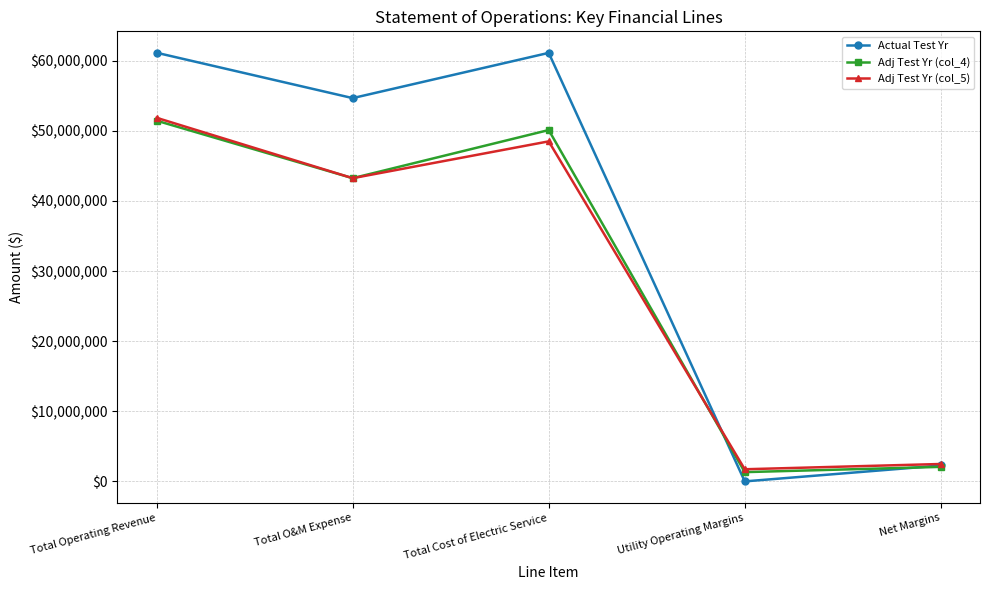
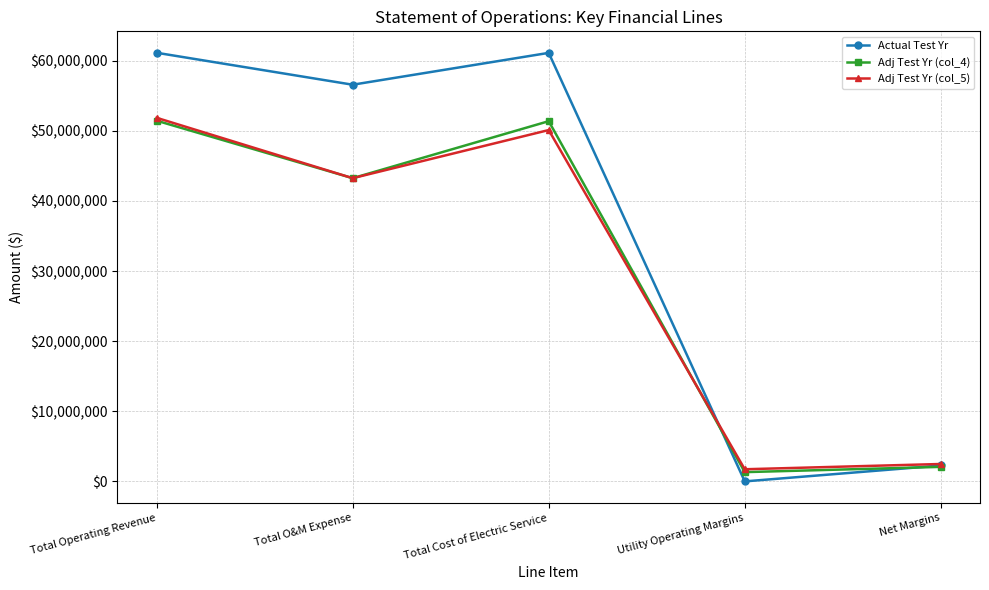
  {
    "Actual Test Yr": {
      "Total Operating Revenue": "$61,000,000",
-     "Total O&M Expense": "$55,000,000",
+     "Total O&M Expense": "$57,000,000",
      "Total Cost of Electric Service": "$61,000,000",
      "Utility Operating Margins": "$0"
    },
    "Adj Test Yr (col_4)": {
      "Total Operating Revenue": "$51,000,000",
-     "Total Cost of Electric Service": "$50,000,000",
+     "Total Cost of Electric Service": "$51,000,000",
      "Utility Operating Margins": "$1,000,000"
    },
    "Adj Test Yr (col_5)": {
      "Total Operating Revenue": "$52,000,000",
-     "Total Cost of Electric Service": "$48,000,000",
+     "Total Cost of Electric Service": "$50,000,000",
      "Utility Operating Margins": "$2,000,000"
    }
  }
